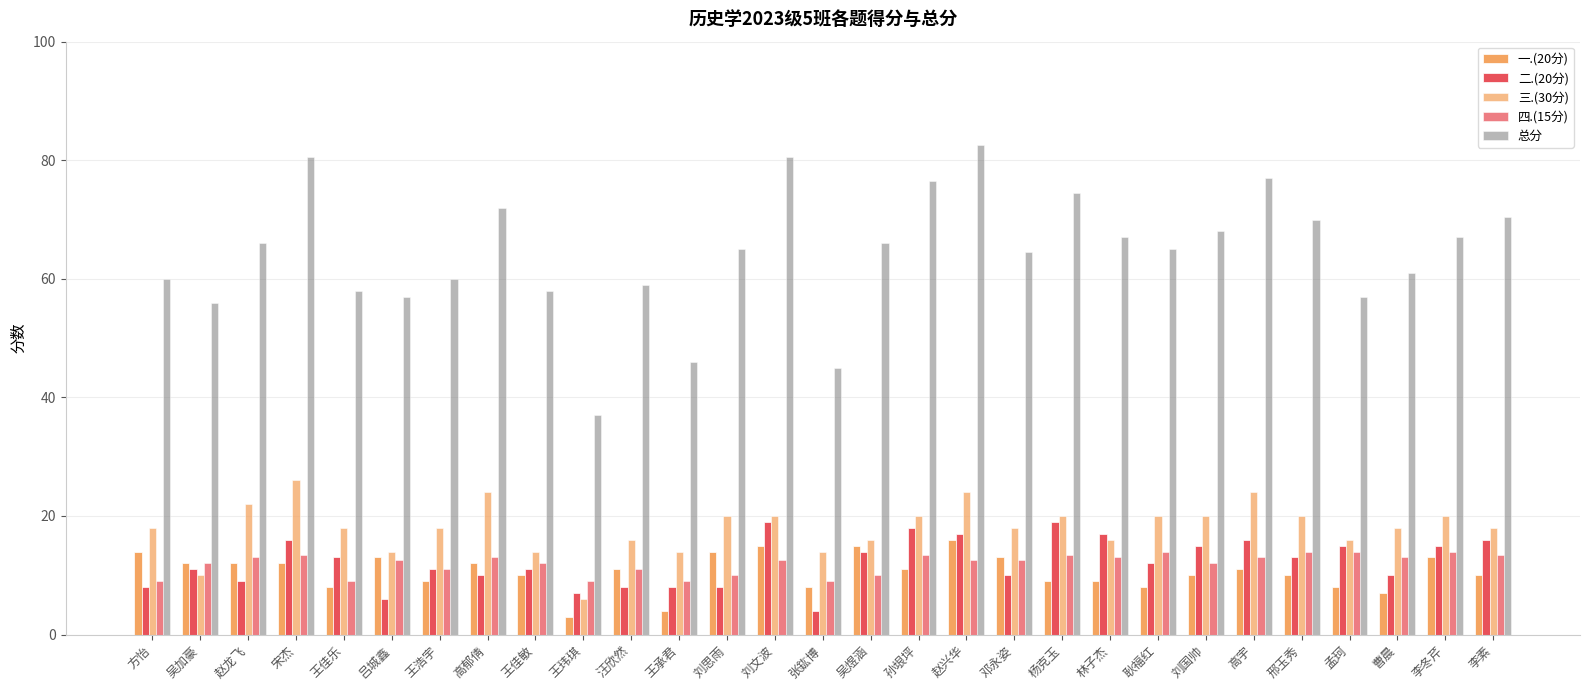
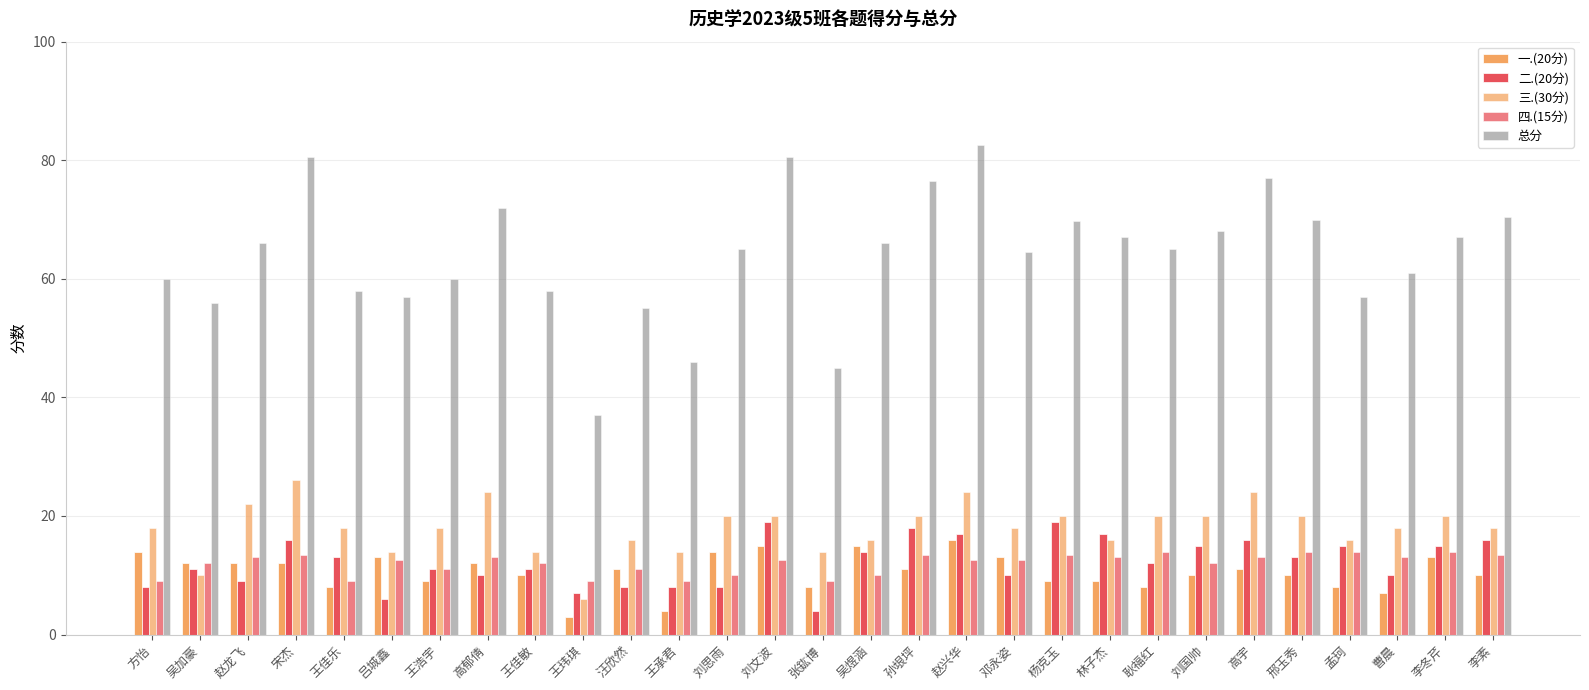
  {
    "总分": {
      "方怡": 60,
      "吴加豪": 56,
      "赵龙飞": 66,
      "宋杰": 81,
      "王佳乐": 58,
      "吕城鑫": 57,
      "王浩宇": 60,
      "高郁倩": 72,
      "王佳敏": 58,
      "王玮琪": 37,
-     "汪欣然": 59,
+     "汪欣然": 55,
      "王承君": 46,
      "刘思雨": 65,
      "刘文波": 81,
      "张鈜博": 45,
      "吴煜涵": 66,
      "孙垠坪": 77,
      "赵兴华": 83,
      "邓永姿": 65,
-     "杨克玉": 75,
+     "杨克玉": 70,
      "林子杰": 67,
      "耿福红": 65,
      "刘国帅": 68,
      "高宇": 77,
      "邢玉秀": 70,
      "孟珂": 57,
      "曹晨": 61,
      "李冬芹": 67,
      "李素": 71
    }
  }
